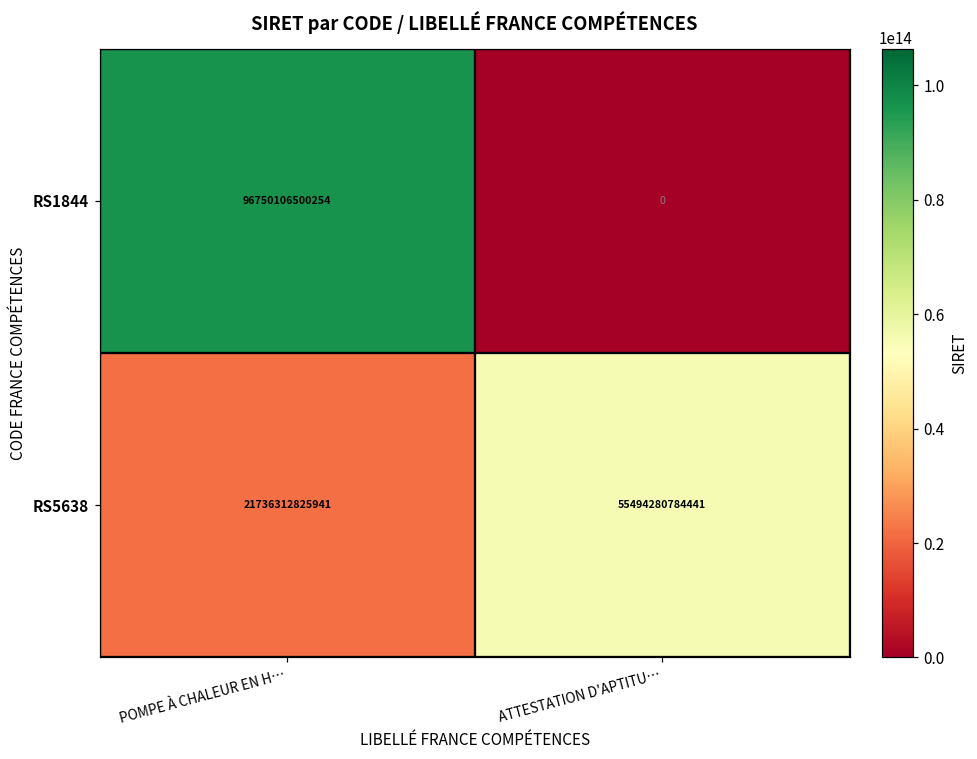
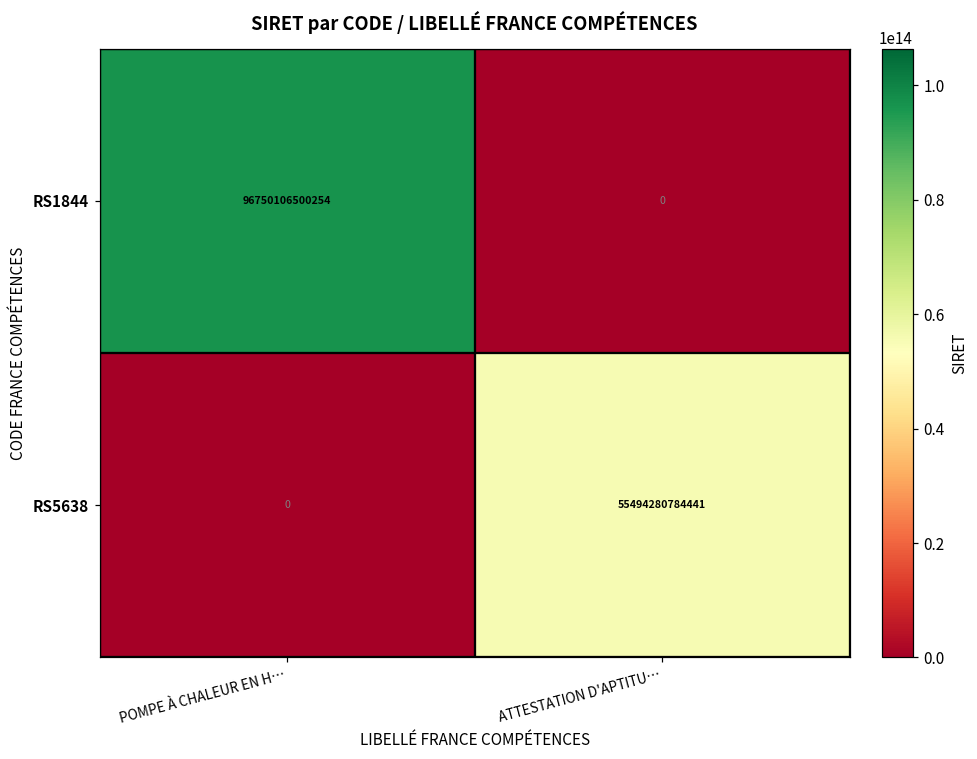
  {
    "RS1844": {
      "POMPE À CHALEUR EN H…": 96750106500254,
      "ATTESTATION D'APTITU…": 0
    },
    "RS5638": {
-     "POMPE À CHALEUR EN H…": 21736312825941,
+     "POMPE À CHALEUR EN H…": 0,
      "ATTESTATION D'APTITU…": 55494280784441
    }
  }
